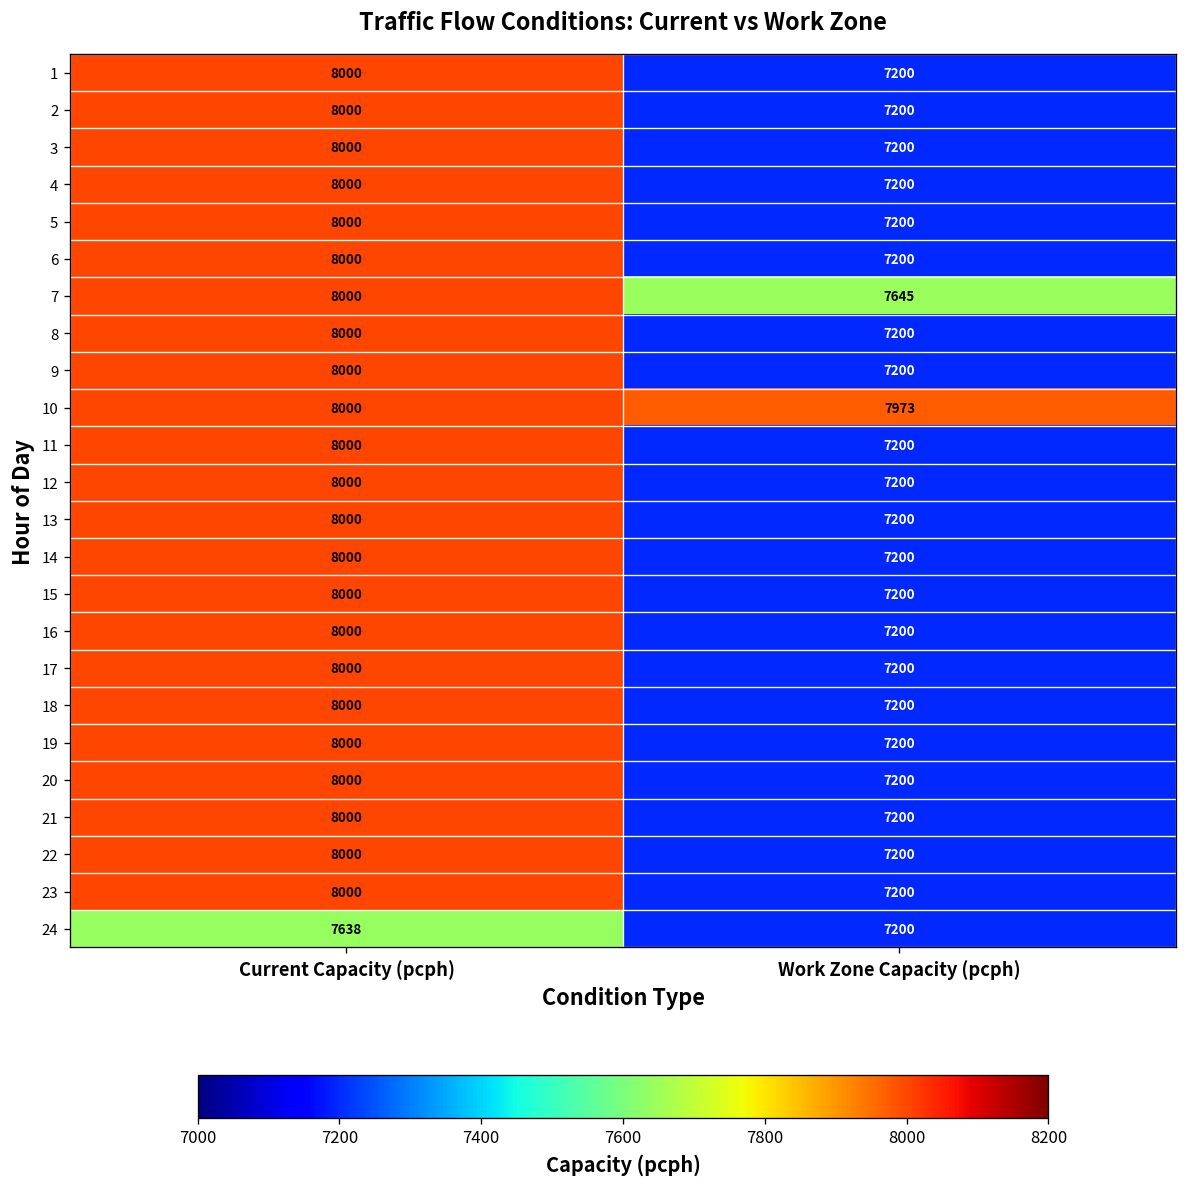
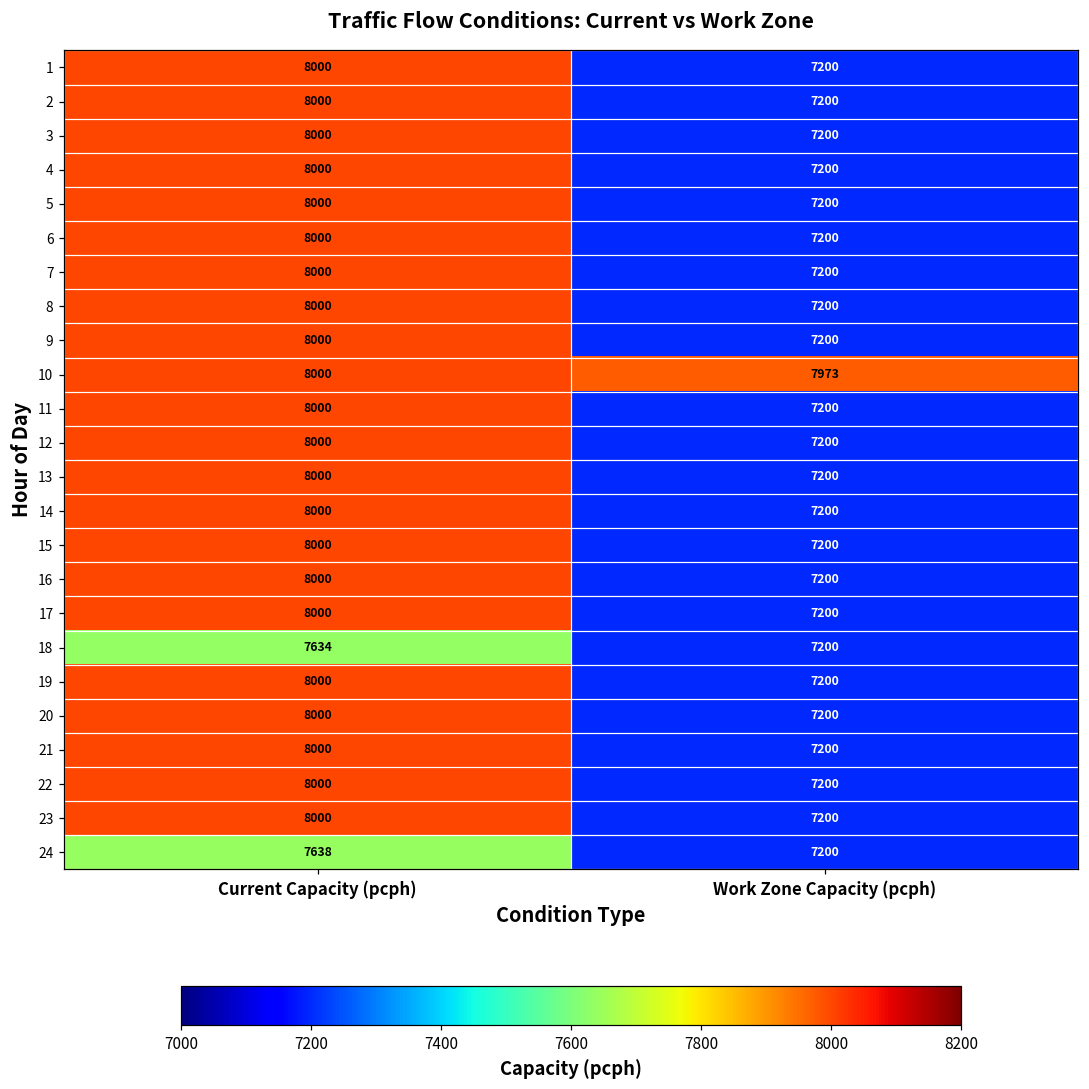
  {
    "1": {
      "Current Capacity (pcph)": 8000,
      "Work Zone Capacity (pcph)": 7200
    },
    "2": {
      "Current Capacity (pcph)": 8000,
      "Work Zone Capacity (pcph)": 7200
    },
    "3": {
      "Current Capacity (pcph)": 8000,
      "Work Zone Capacity (pcph)": 7200
    },
    "4": {
      "Current Capacity (pcph)": 8000,
      "Work Zone Capacity (pcph)": 7200
    },
    "5": {
      "Current Capacity (pcph)": 8000,
      "Work Zone Capacity (pcph)": 7200
    },
    "6": {
      "Current Capacity (pcph)": 8000,
      "Work Zone Capacity (pcph)": 7200
    },
    "7": {
      "Current Capacity (pcph)": 8000,
-     "Work Zone Capacity (pcph)": 7645
+     "Work Zone Capacity (pcph)": 7200
    },
    "8": {
      "Current Capacity (pcph)": 8000,
      "Work Zone Capacity (pcph)": 7200
    },
    "9": {
      "Current Capacity (pcph)": 8000,
      "Work Zone Capacity (pcph)": 7200
    },
    "10": {
      "Current Capacity (pcph)": 8000,
      "Work Zone Capacity (pcph)": 7973
    },
    "11": {
      "Current Capacity (pcph)": 8000,
      "Work Zone Capacity (pcph)": 7200
    },
    "12": {
      "Current Capacity (pcph)": 8000,
      "Work Zone Capacity (pcph)": 7200
    },
    "13": {
      "Current Capacity (pcph)": 8000,
      "Work Zone Capacity (pcph)": 7200
    },
    "14": {
      "Current Capacity (pcph)": 8000,
      "Work Zone Capacity (pcph)": 7200
    },
    "15": {
      "Current Capacity (pcph)": 8000,
      "Work Zone Capacity (pcph)": 7200
    },
    "16": {
      "Current Capacity (pcph)": 8000,
      "Work Zone Capacity (pcph)": 7200
    },
    "17": {
      "Current Capacity (pcph)": 8000,
      "Work Zone Capacity (pcph)": 7200
    },
    "18": {
-     "Current Capacity (pcph)": 8000,
+     "Current Capacity (pcph)": 7634,
      "Work Zone Capacity (pcph)": 7200
    },
    "19": {
      "Current Capacity (pcph)": 8000,
      "Work Zone Capacity (pcph)": 7200
    },
    "20": {
      "Current Capacity (pcph)": 8000,
      "Work Zone Capacity (pcph)": 7200
    },
    "21": {
      "Current Capacity (pcph)": 8000,
      "Work Zone Capacity (pcph)": 7200
    },
    "22": {
      "Current Capacity (pcph)": 8000,
      "Work Zone Capacity (pcph)": 7200
    },
    "23": {
      "Current Capacity (pcph)": 8000,
      "Work Zone Capacity (pcph)": 7200
    },
    "24": {
      "Current Capacity (pcph)": 7638,
      "Work Zone Capacity (pcph)": 7200
    }
  }
